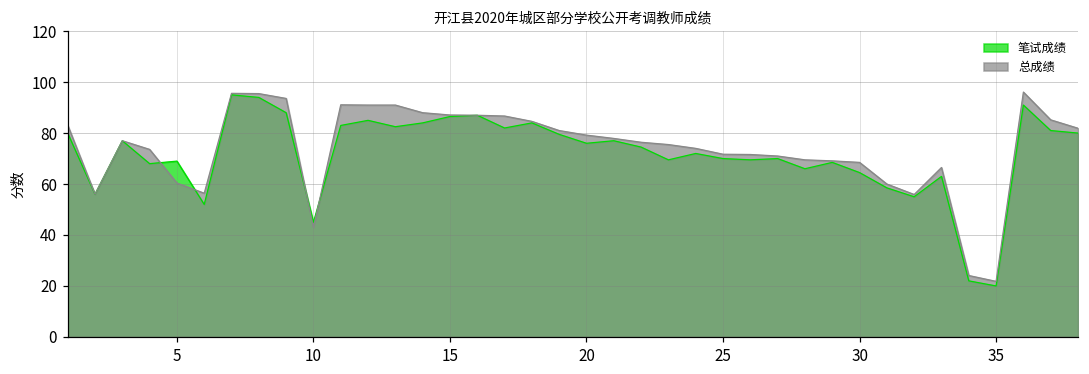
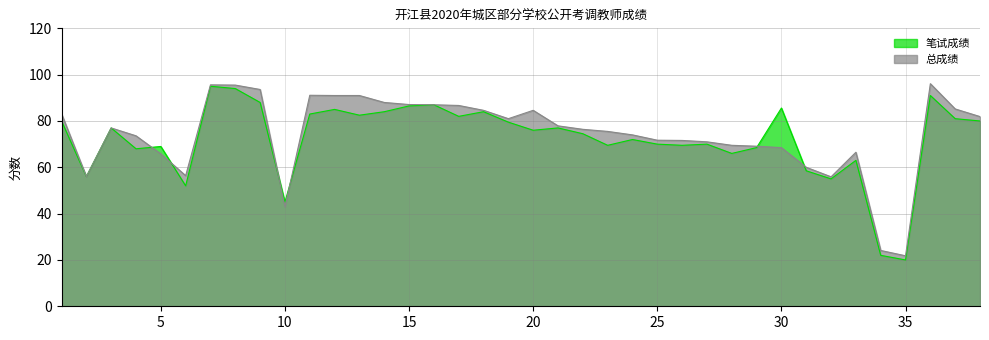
  {
    "笔试成绩": {
      "5": 69,
      "10": 45,
      "20": 76,
      "25": 70,
-     "30": 65,
+     "30": 86,
      "35": 20
    },
    "总成绩": {
-     "5": 60,
+     "5": 66,
      "10": 43,
-     "20": 79,
+     "20": 85,
      "25": 72,
      "30": 69,
      "35": 22
    }
  }
